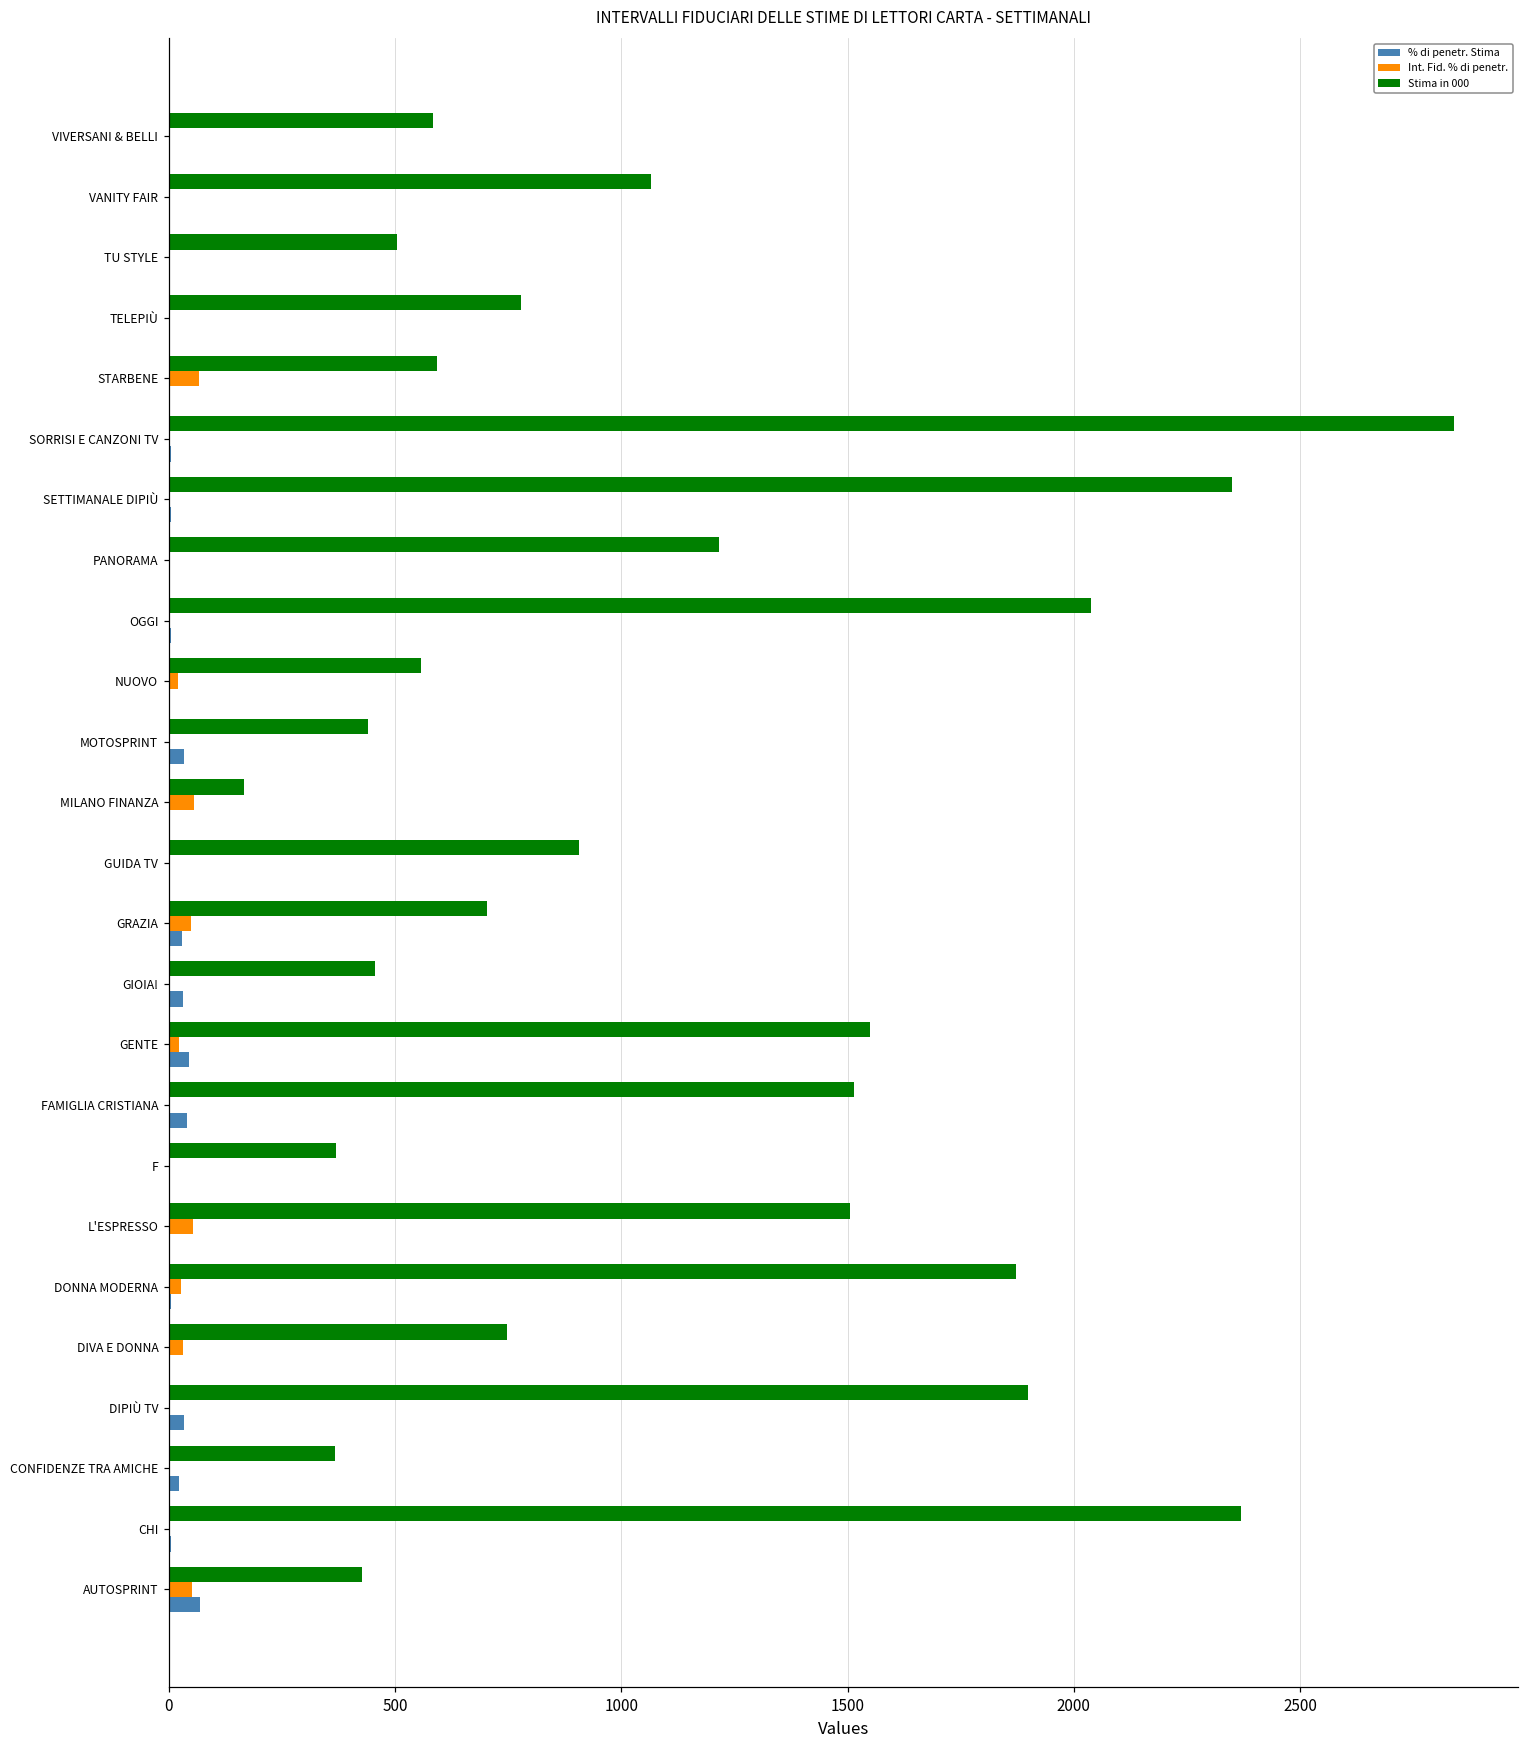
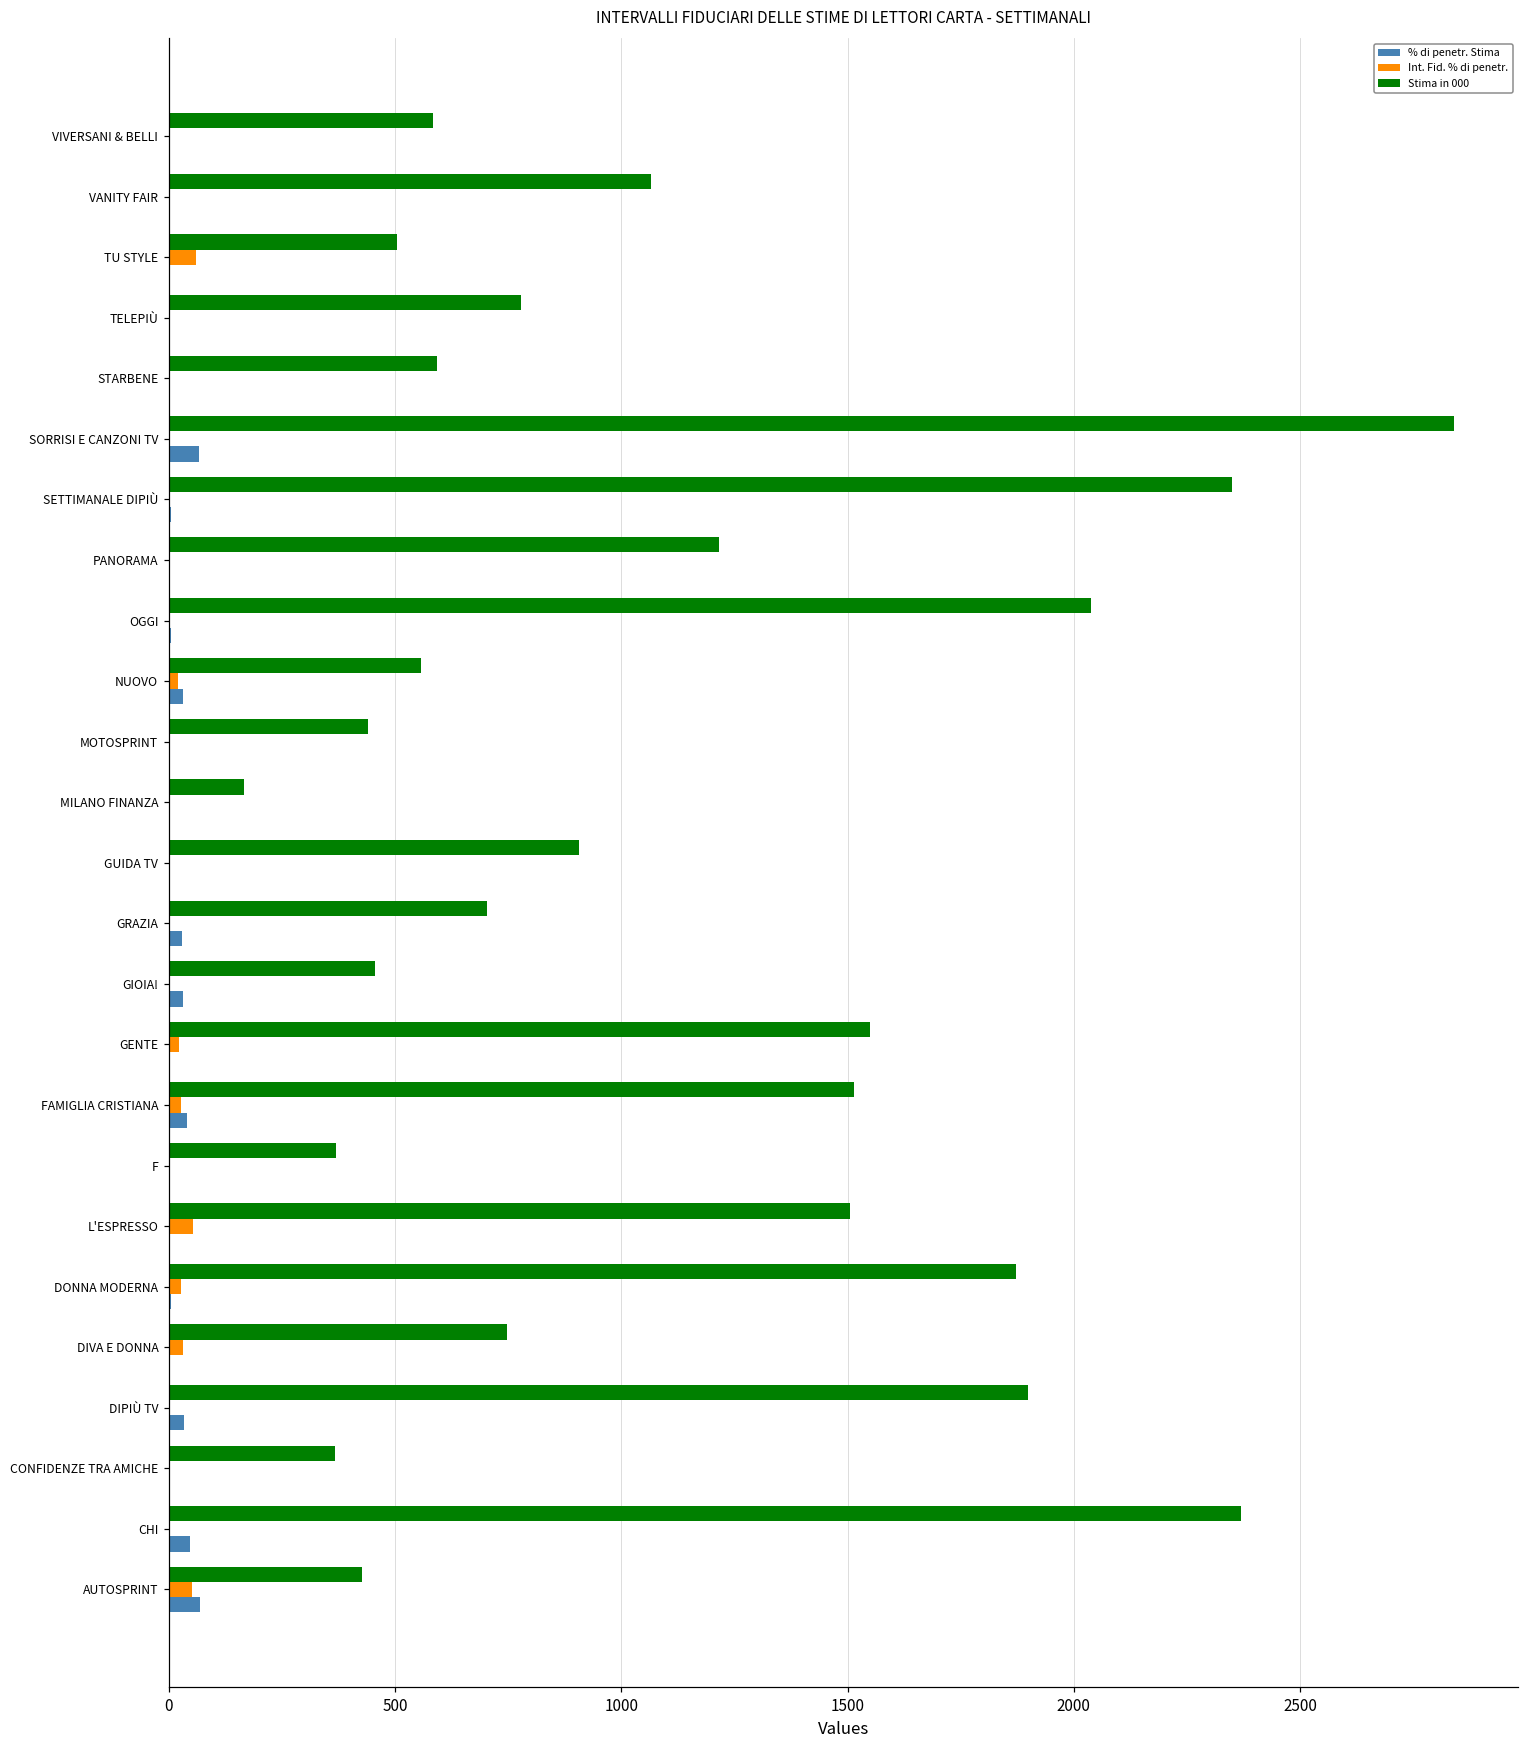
  {
    "% di penetr. Stima": {
-     "SORRISI E CANZONI TV": 10,
-     "NUOVO": 0,
-     "MOTOSPRINT": 30,
+     "SORRISI E CANZONI TV": 70,
+     "NUOVO": 30,
+     "MOTOSPRINT": 0,
      "GRAZIA": 30,
      "GIOIA!": 30,
-     "GENTE": 40,
+     "GENTE": 0,
      "FAMIGLIA CRISTIANA": 40,
      "DIPIÙ TV": 30,
-     "CONFIDENZE TRA AMICHE": 20,
-     "CHI": 0,
+     "CONFIDENZE TRA AMICHE": 0,
+     "CHI": 50,
      "AUTOSPRINT": 70
    },
    "Int. Fid. % di penetr.": {
-     "TU STYLE": 0,
-     "STARBENE": 70,
+     "TU STYLE": 60,
+     "STARBENE": 0,
      "NUOVO": 20,
-     "MILANO FINANZA": 50,
-     "GRAZIA": 50,
+     "MILANO FINANZA": 0,
+     "GRAZIA": 0,
      "GENTE": 20,
-     "FAMIGLIA CRISTIANA": 0,
+     "FAMIGLIA CRISTIANA": 30,
      "L'ESPRESSO": 50,
      "DONNA MODERNA": 30,
      "DIVA E DONNA": 30,
      "AUTOSPRINT": 50
    },
    "Stima in 000": {
      "VIVERSANI & BELLI": 580,
      "VANITY FAIR": 1070,
      "TU STYLE": 500,
      "TELEPIÙ": 780,
      "STARBENE": 590,
      "SORRISI E CANZONI TV": 2840,
      "SETTIMANALE DIPIÙ": 2350,
      "PANORAMA": 1220,
      "OGGI": 2040,
      "NUOVO": 560,
      "MOTOSPRINT": 440,
      "MILANO FINANZA": 170,
      "GUIDA TV": 910,
      "GRAZIA": 700,
      "GIOIA!": 460,
      "GENTE": 1550,
      "FAMIGLIA CRISTIANA": 1520,
      "F": 370,
      "L'ESPRESSO": 1510,
      "DONNA MODERNA": 1870,
      "DIVA E DONNA": 750,
      "DIPIÙ TV": 1900,
      "CONFIDENZE TRA AMICHE": 370,
      "CHI": 2370,
      "AUTOSPRINT": 430
    }
  }
